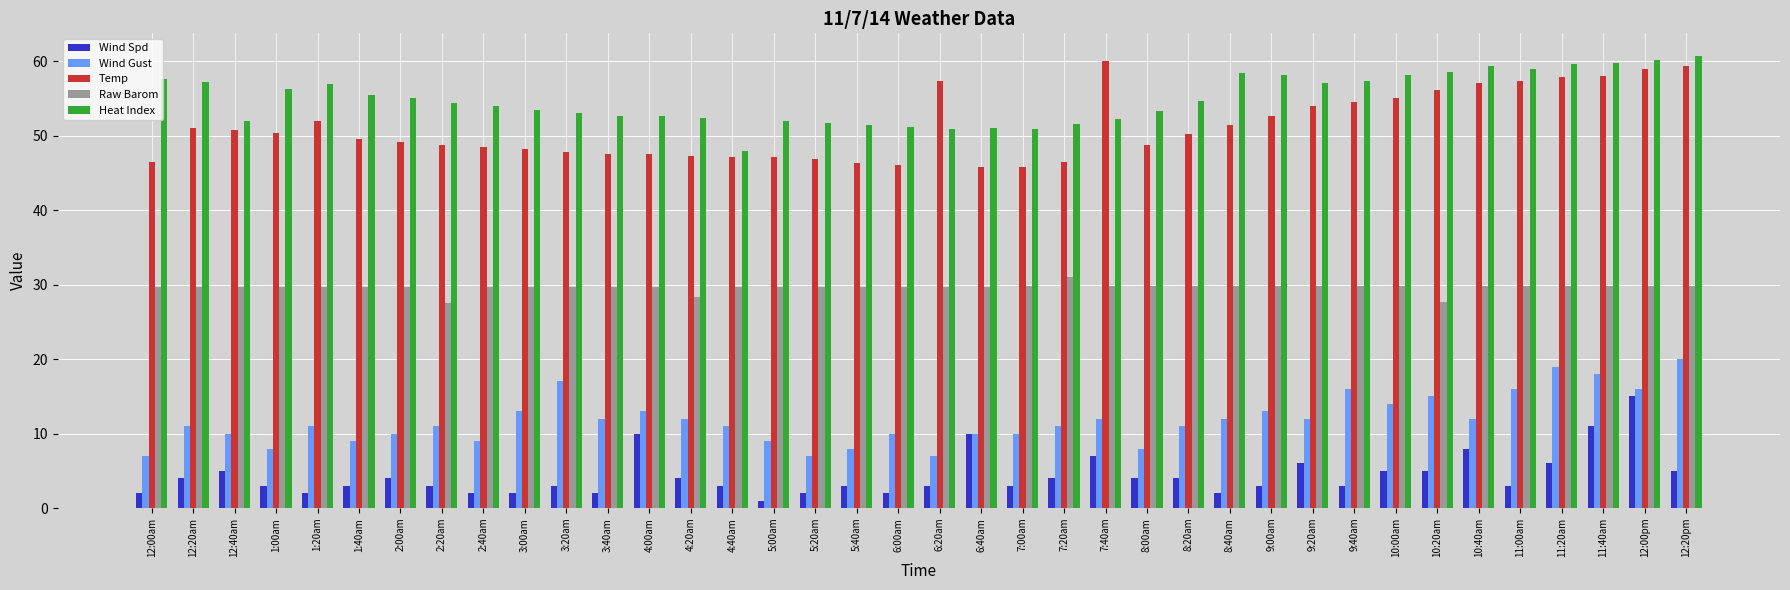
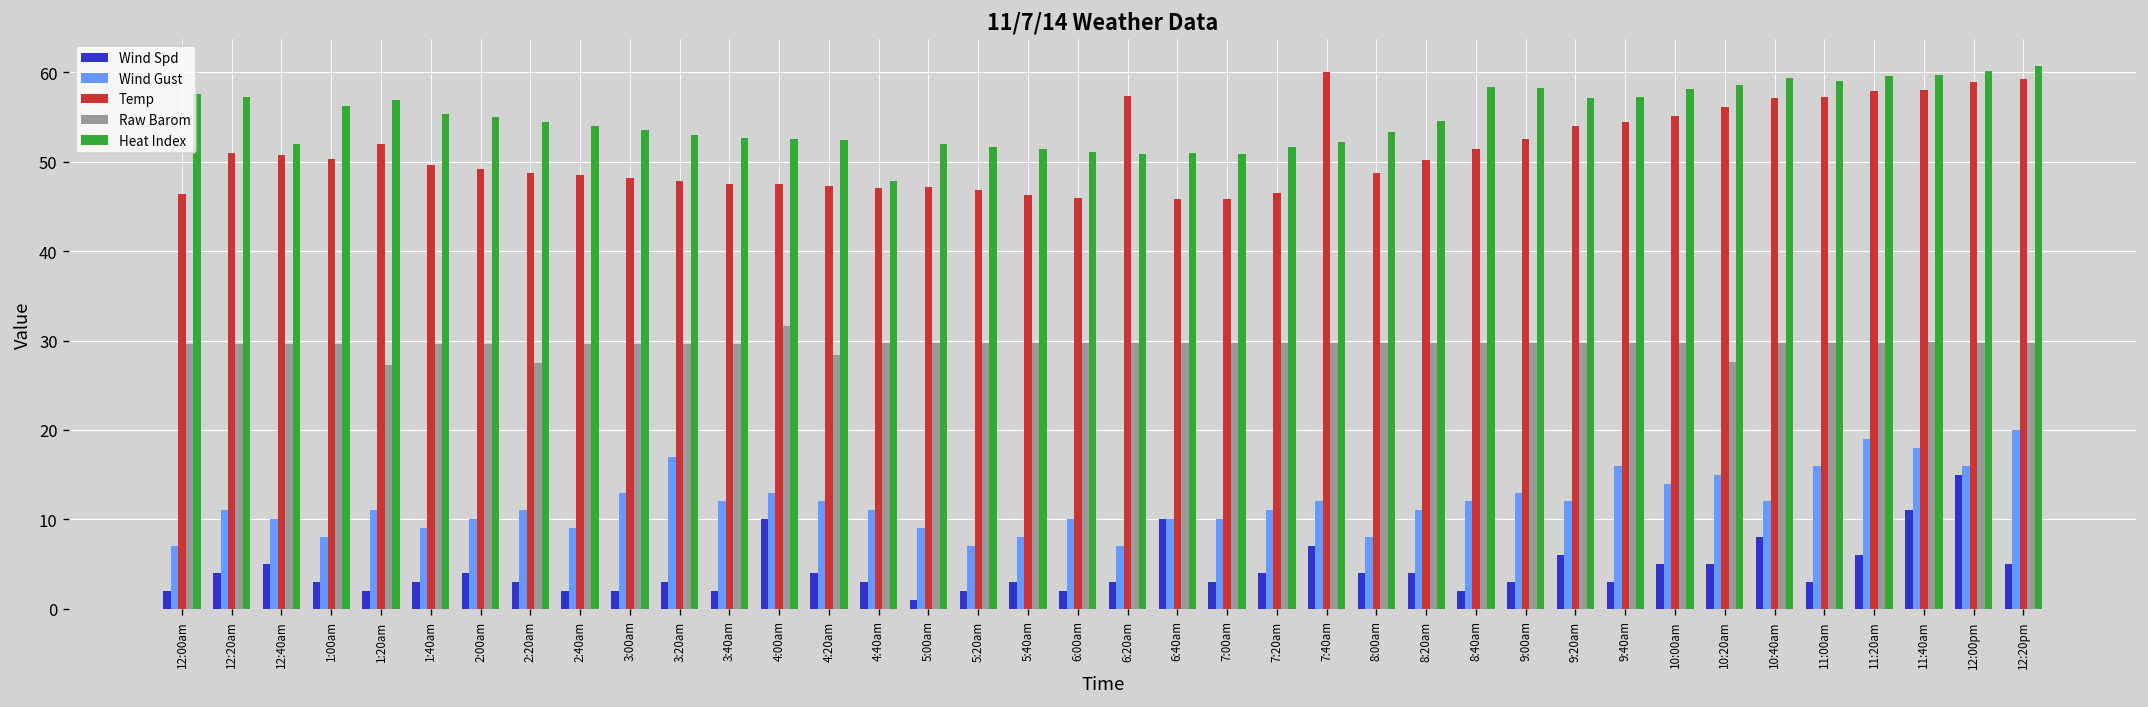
  {
    "Wind Spd": {
      "12:00am": 2,
      "12:20am": 4,
      "12:40am": 5,
      "1:00am": 3,
      "1:20am": 2,
      "1:40am": 3,
      "2:00am": 4,
      "2:20am": 3,
      "2:40am": 2,
      "3:00am": 2,
      "3:20am": 3,
      "3:40am": 2,
      "4:00am": 10,
      "4:20am": 4,
      "4:40am": 3,
      "5:00am": 1,
      "5:20am": 2,
      "5:40am": 3,
      "6:00am": 2,
      "6:20am": 3,
      "6:40am": 10,
      "7:00am": 3,
      "7:20am": 4,
      "7:40am": 7,
      "8:00am": 4,
      "8:20am": 4,
      "8:40am": 2,
      "9:00am": 3,
      "9:20am": 6,
      "9:40am": 3,
      "10:00am": 5,
      "10:20am": 5,
      "10:40am": 8,
      "11:00am": 3,
      "11:20am": 6,
      "11:40am": 11,
      "12:00pm": 15,
      "12:20pm": 5
    },
    "Wind Gust": {
      "12:00am": 7,
      "12:20am": 11,
      "12:40am": 10,
      "1:00am": 8,
      "1:20am": 11,
      "1:40am": 9,
      "2:00am": 10,
      "2:20am": 11,
      "2:40am": 9,
      "3:00am": 13,
      "3:20am": 17,
      "3:40am": 12,
      "4:00am": 13,
      "4:20am": 12,
      "4:40am": 11,
      "5:00am": 9,
      "5:20am": 7,
      "5:40am": 8,
      "6:00am": 10,
      "6:20am": 7,
      "6:40am": 10,
      "7:00am": 10,
      "7:20am": 11,
      "7:40am": 12,
      "8:00am": 8,
      "8:20am": 11,
      "8:40am": 12,
      "9:00am": 13,
      "9:20am": 12,
      "9:40am": 16,
      "10:00am": 14,
      "10:20am": 15,
      "10:40am": 12,
      "11:00am": 16,
      "11:20am": 19,
      "11:40am": 18,
      "12:00pm": 16,
      "12:20pm": 20
    },
    "Temp": {
      "12:00am": 46,
      "12:20am": 51,
      "12:40am": 51,
      "1:00am": 50,
      "1:20am": 52,
      "1:40am": 50,
      "2:00am": 49,
      "2:20am": 49,
      "2:40am": 49,
      "3:00am": 48,
      "3:20am": 48,
      "3:40am": 48,
      "4:00am": 48,
      "4:20am": 47,
      "4:40am": 47,
      "5:00am": 47,
      "5:20am": 47,
      "5:40am": 46,
      "6:00am": 46,
      "6:20am": 57,
      "6:40am": 46,
      "7:00am": 46,
      "7:20am": 47,
      "7:40am": 60,
      "8:00am": 49,
      "8:20am": 50,
      "8:40am": 51,
      "9:00am": 53,
      "9:20am": 54,
      "9:40am": 55,
      "10:00am": 55,
      "10:20am": 56,
      "10:40am": 57,
      "11:00am": 57,
      "11:20am": 58,
      "11:40am": 58,
      "12:00pm": 59,
      "12:20pm": 59
    },
    "Raw Barom": {
      "12:00am": 30,
      "12:20am": 30,
      "12:40am": 30,
      "1:00am": 30,
-     "1:20am": 30,
+     "1:20am": 27,
      "1:40am": 30,
      "2:00am": 30,
      "2:20am": 28,
      "2:40am": 30,
      "3:00am": 30,
      "3:20am": 30,
      "3:40am": 30,
-     "4:00am": 30,
+     "4:00am": 32,
      "4:20am": 28,
      "4:40am": 30,
      "5:00am": 30,
      "5:20am": 30,
      "5:40am": 30,
      "6:00am": 30,
      "6:20am": 30,
      "6:40am": 30,
      "7:00am": 30,
-     "7:20am": 31,
+     "7:20am": 30,
      "7:40am": 30,
      "8:00am": 30,
      "8:20am": 30,
      "8:40am": 30,
      "9:00am": 30,
      "9:20am": 30,
      "9:40am": 30,
      "10:00am": 30,
      "10:20am": 28,
      "10:40am": 30,
      "11:00am": 30,
      "11:20am": 30,
      "11:40am": 30,
      "12:00pm": 30,
      "12:20pm": 30
    },
    "Heat Index": {
      "12:00am": 58,
      "12:20am": 57,
      "12:40am": 52,
      "1:00am": 56,
      "1:20am": 57,
      "1:40am": 55,
      "2:00am": 55,
      "2:20am": 54,
      "2:40am": 54,
      "3:00am": 54,
      "3:20am": 53,
      "3:40am": 53,
      "4:00am": 53,
      "4:20am": 52,
      "4:40am": 48,
      "5:00am": 52,
      "5:20am": 52,
      "5:40am": 51,
      "6:00am": 51,
      "6:20am": 51,
      "6:40am": 51,
      "7:00am": 51,
      "7:20am": 52,
      "7:40am": 52,
      "8:00am": 53,
      "8:20am": 55,
      "8:40am": 58,
      "9:00am": 58,
      "9:20am": 57,
      "9:40am": 57,
      "10:00am": 58,
      "10:20am": 59,
      "10:40am": 59,
      "11:00am": 59,
      "11:20am": 60,
      "11:40am": 60,
      "12:00pm": 60,
      "12:20pm": 61
    }
  }
